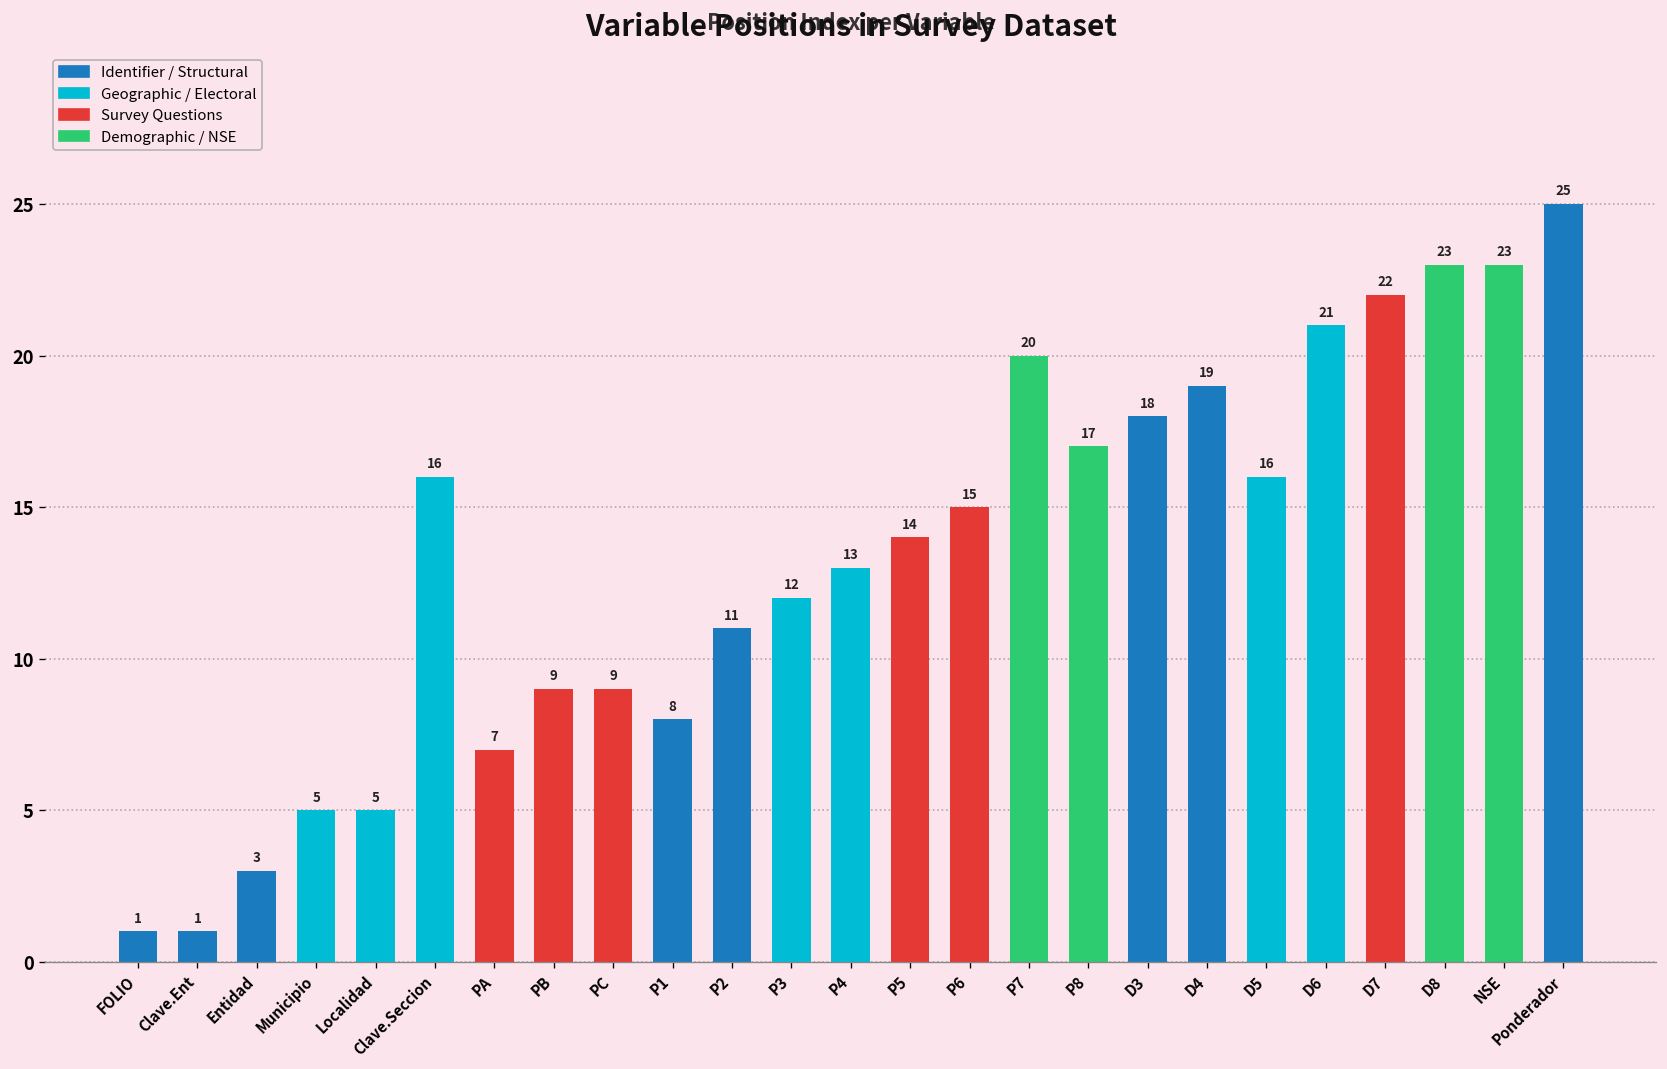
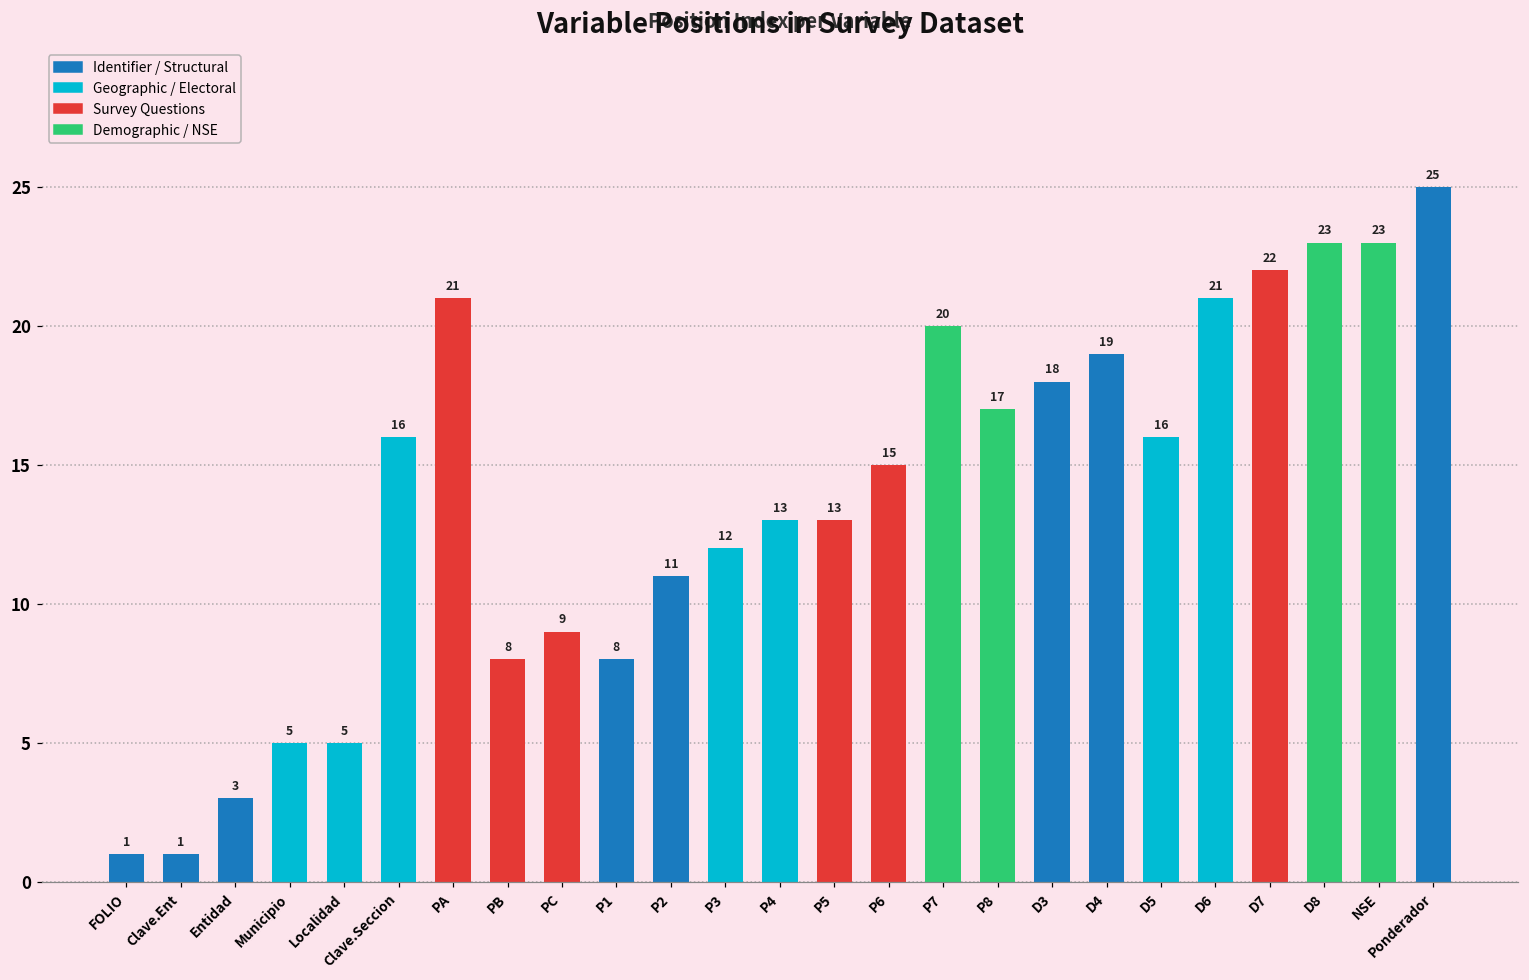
  {
    "FOLIO": 1,
    "Clave.Ent": 1,
    "Entidad": 3,
    "Municipio": 5,
    "Localidad": 5,
    "Clave.Seccion": 16,
-   "PA": 7,
-   "PB": 9,
+   "PA": 21,
+   "PB": 8,
    "PC": 9,
    "P1": 8,
    "P2": 11,
    "P3": 12,
    "P4": 13,
-   "P5": 14,
+   "P5": 13,
    "P6": 15,
    "P7": 20,
    "P8": 17,
    "D3": 18,
    "D4": 19,
    "D5": 16,
    "D6": 21,
    "D7": 22,
    "D8": 23,
    "NSE": 23,
    "Ponderador": 25
  }
